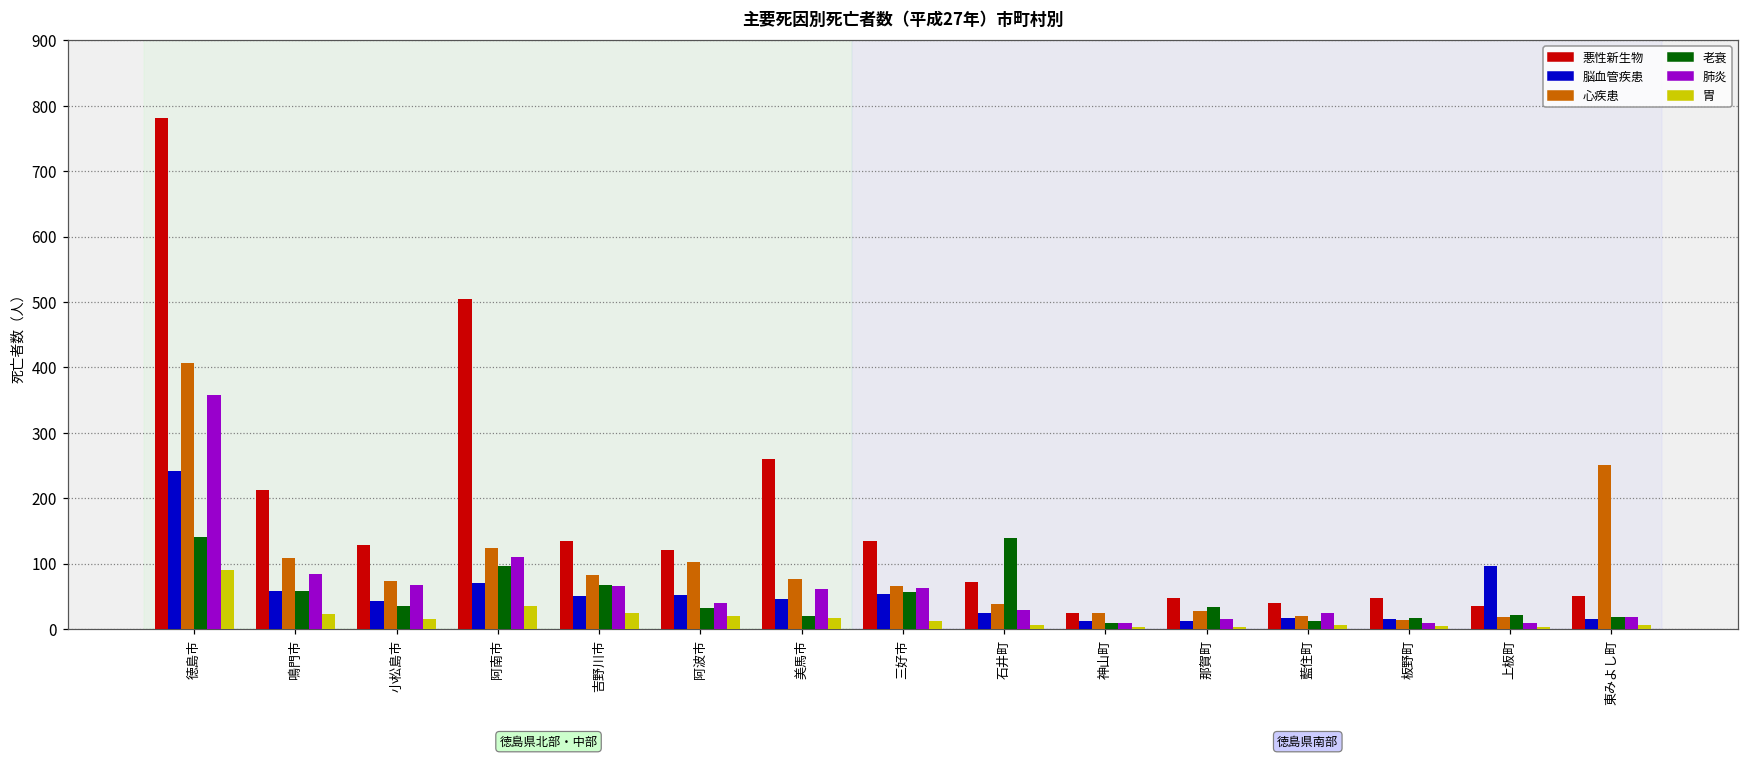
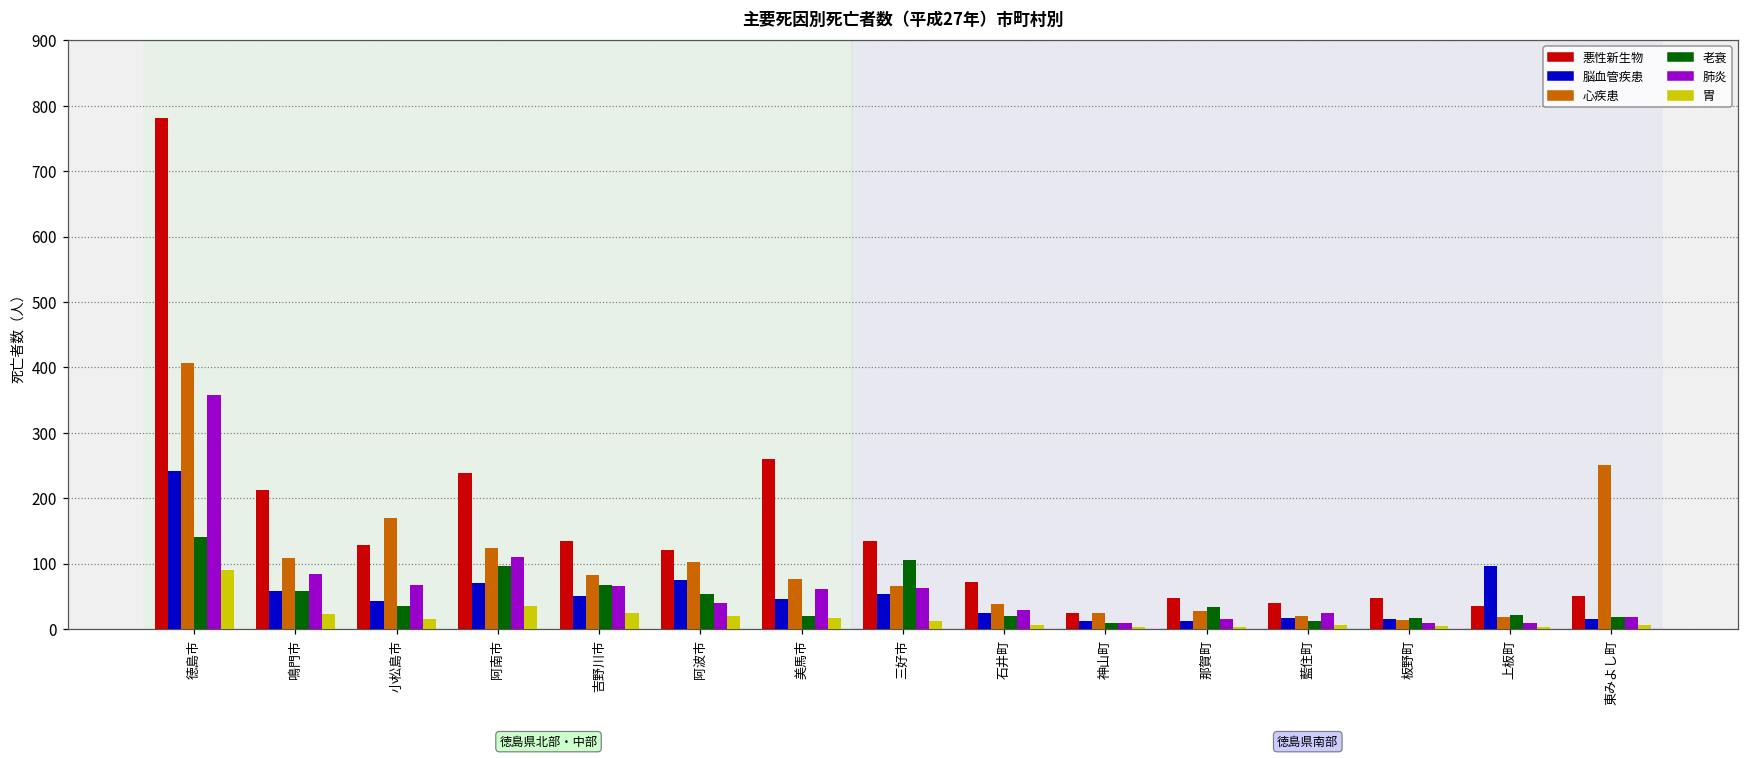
  {
    "悪性新生物": {
      "徳島市": 780,
      "鳴門市": 210,
      "小松島市": 130,
-     "阿南市": 510,
+     "阿南市": 240,
      "吉野川市": 130,
      "阿波市": 120,
      "美馬市": 260,
      "三好市": 130,
      "石井町": 70,
      "神山町": 30,
      "那賀町": 50,
      "藍住町": 40,
      "板野町": 50,
      "上板町": 40,
      "東みよし町": 50
    },
    "脳血管疾患": {
      "徳島市": 240,
      "鳴門市": 60,
      "小松島市": 40,
      "阿南市": 70,
      "吉野川市": 50,
-     "阿波市": 50,
+     "阿波市": 80,
      "美馬市": 50,
      "三好市": 50,
      "石井町": 20,
      "神山町": 10,
      "那賀町": 10,
      "藍住町": 20,
      "板野町": 20,
      "上板町": 100,
      "東みよし町": 20
    },
    "心疾患": {
      "徳島市": 410,
      "鳴門市": 110,
-     "小松島市": 70,
+     "小松島市": 170,
      "阿南市": 120,
      "吉野川市": 80,
      "阿波市": 100,
      "美馬市": 80,
      "三好市": 70,
      "石井町": 40,
      "神山町": 20,
      "那賀町": 30,
      "藍住町": 20,
      "板野町": 10,
      "上板町": 20,
      "東みよし町": 250
    },
    "老衰": {
      "徳島市": 140,
      "鳴門市": 60,
      "小松島市": 40,
      "阿南市": 100,
      "吉野川市": 70,
-     "阿波市": 30,
+     "阿波市": 50,
      "美馬市": 20,
-     "三好市": 60,
-     "石井町": 140,
+     "三好市": 110,
+     "石井町": 20,
      "神山町": 10,
      "那賀町": 30,
      "藍住町": 10,
      "板野町": 20,
      "上板町": 20,
      "東みよし町": 20
    },
    "肺炎": {
      "徳島市": 360,
      "鳴門市": 90,
      "小松島市": 70,
      "阿南市": 110,
      "吉野川市": 70,
      "阿波市": 40,
      "美馬市": 60,
      "三好市": 60,
      "石井町": 30,
      "神山町": 10,
      "那賀町": 20,
      "藍住町": 20,
      "板野町": 10,
      "上板町": 10,
      "東みよし町": 20
    },
    "胃": {
      "徳島市": 90,
      "鳴門市": 20,
      "小松島市": 20,
      "阿南市": 40,
      "吉野川市": 30,
      "阿波市": 20,
      "美馬市": 20,
      "三好市": 10,
      "石井町": 10,
      "藍住町": 10,
      "板野町": 10,
      "東みよし町": 10
    }
  }
